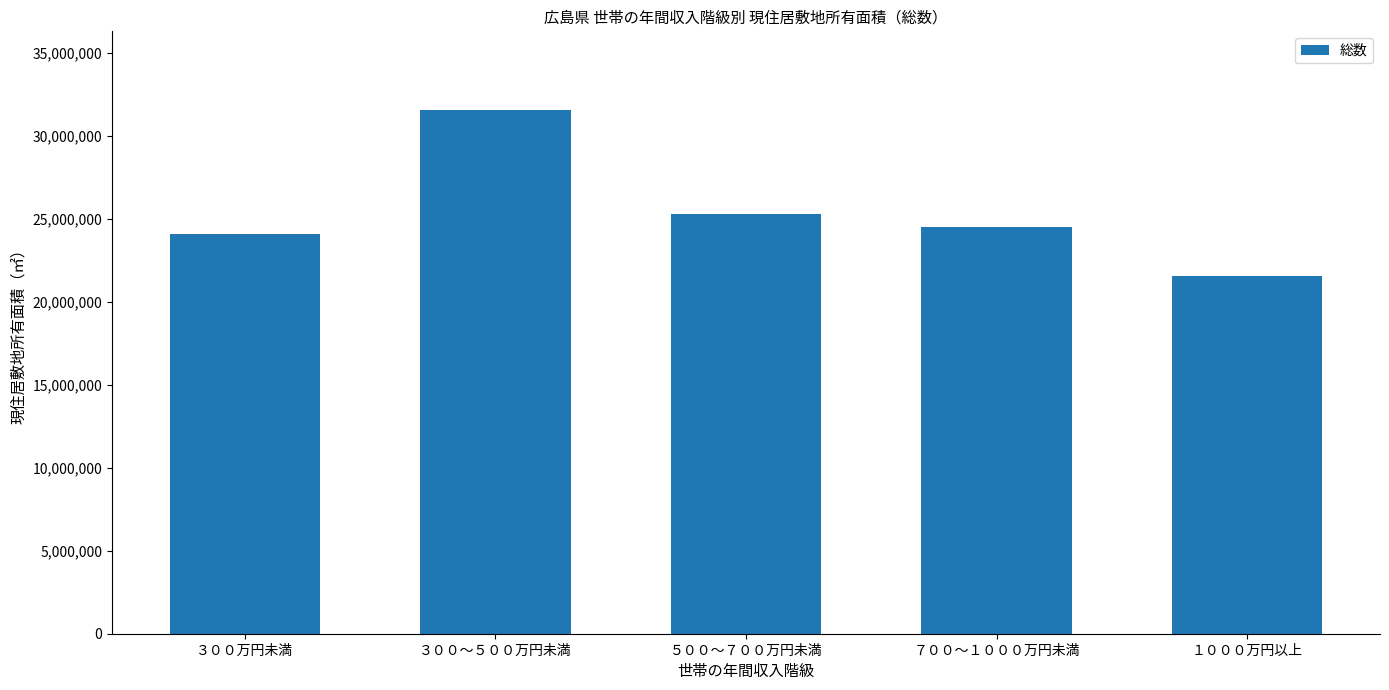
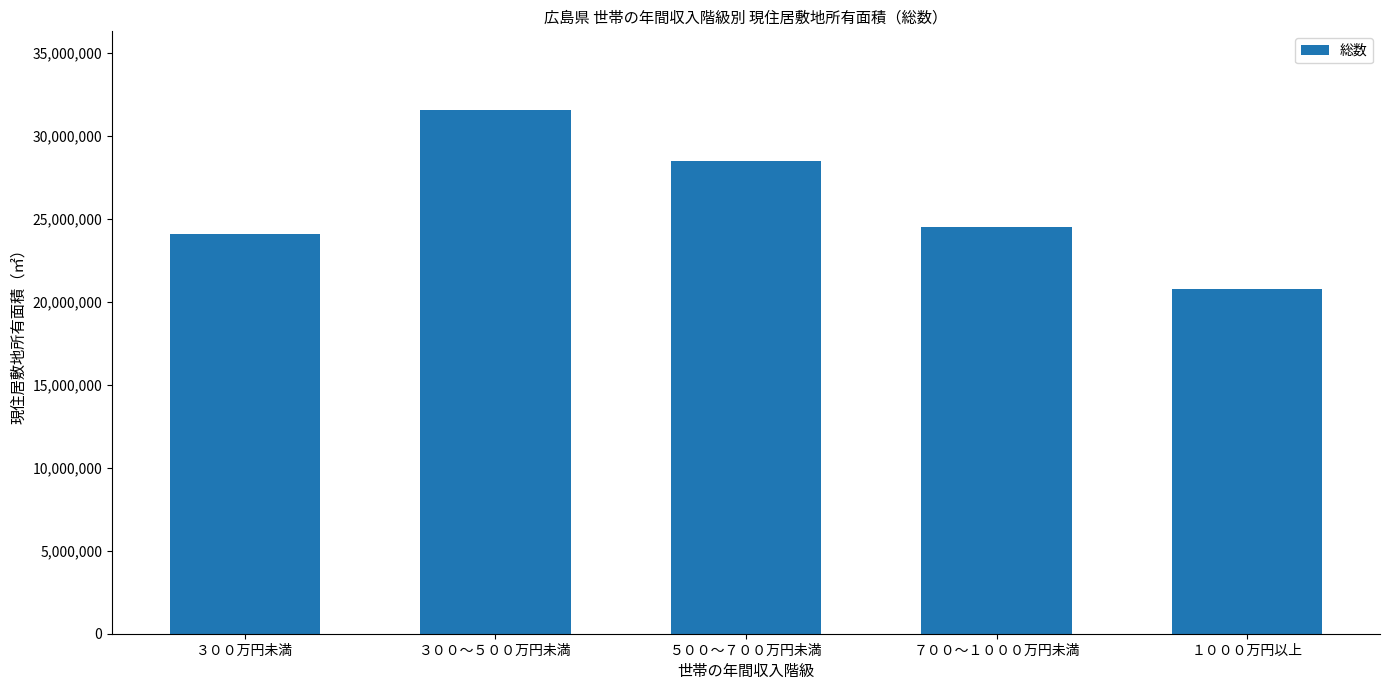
  {
    "３００万円未満": "24,100,000",
    "３００～５００万円未満": "31,600,000",
-   "５００～７００万円未満": "25,300,000",
+   "５００～７００万円未満": "28,500,000",
    "７００～１０００万円未満": "24,500,000",
-   "１０００万円以上": "21,600,000"
+   "１０００万円以上": "20,800,000"
  }
